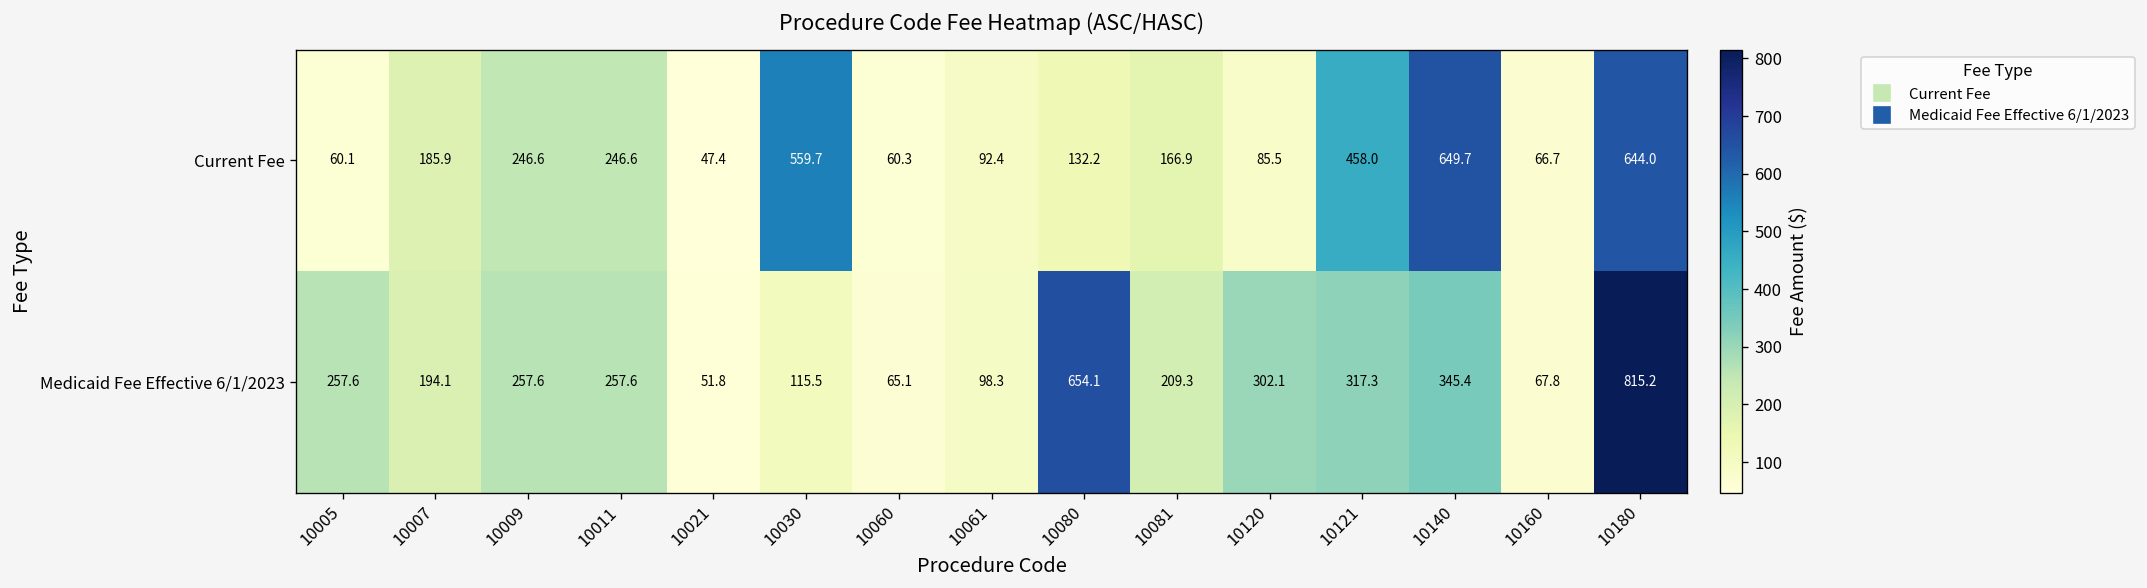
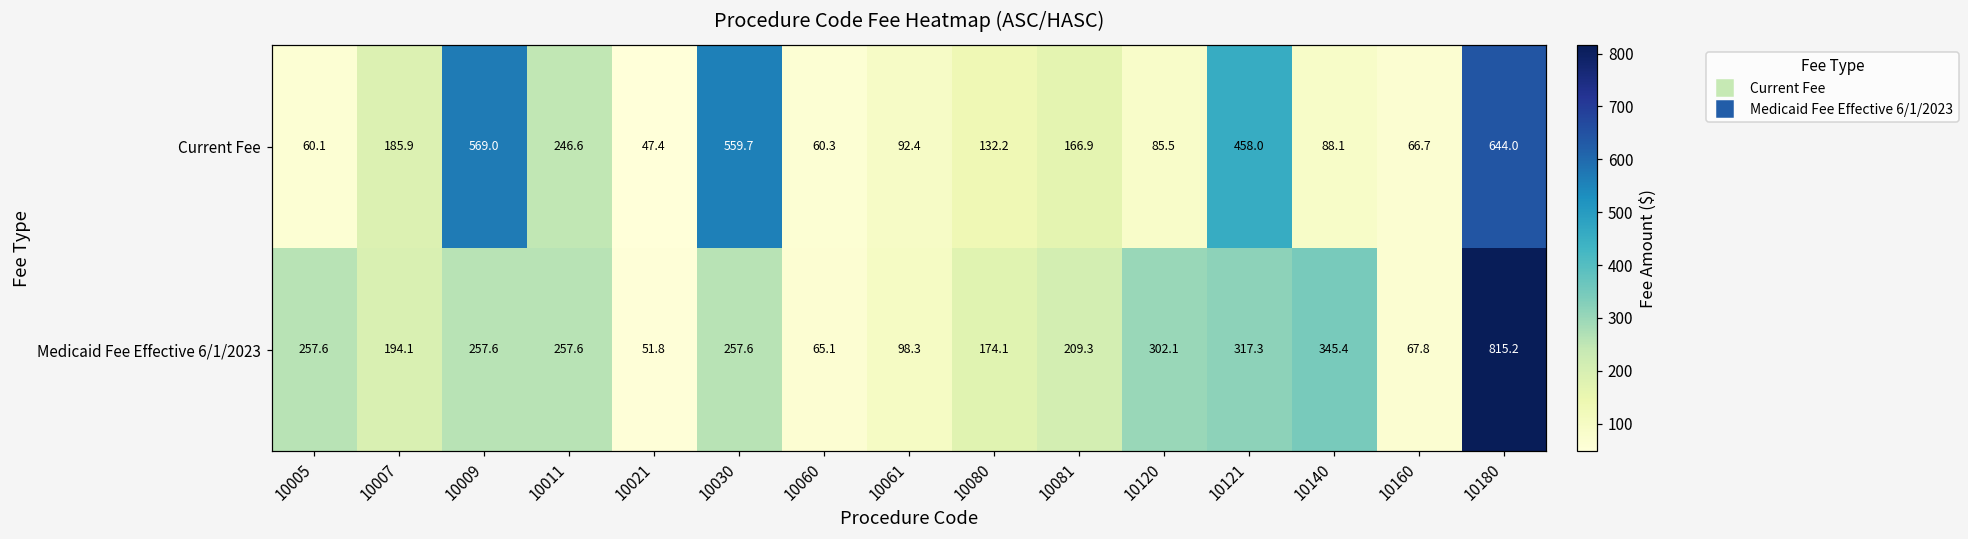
  {
    "Current Fee": {
      "10005": 60.1,
      "10007": 185.9,
-     "10009": 246.6,
+     "10009": 569.0,
      "10011": 246.6,
      "10021": 47.4,
      "10030": 559.7,
      "10060": 60.3,
      "10061": 92.4,
      "10080": 132.2,
      "10081": 166.9,
      "10120": 85.5,
      "10121": 458.0,
-     "10140": 649.7,
+     "10140": 88.1,
      "10160": 66.7,
      "10180": 644.0
    },
    "Medicaid Fee Effective 6/1/2023": {
      "10005": 257.6,
      "10007": 194.1,
      "10009": 257.6,
      "10011": 257.6,
      "10021": 51.8,
-     "10030": 115.5,
+     "10030": 257.6,
      "10060": 65.1,
      "10061": 98.3,
-     "10080": 654.1,
+     "10080": 174.1,
      "10081": 209.3,
      "10120": 302.1,
      "10121": 317.3,
      "10140": 345.4,
      "10160": 67.8,
      "10180": 815.2
    }
  }
